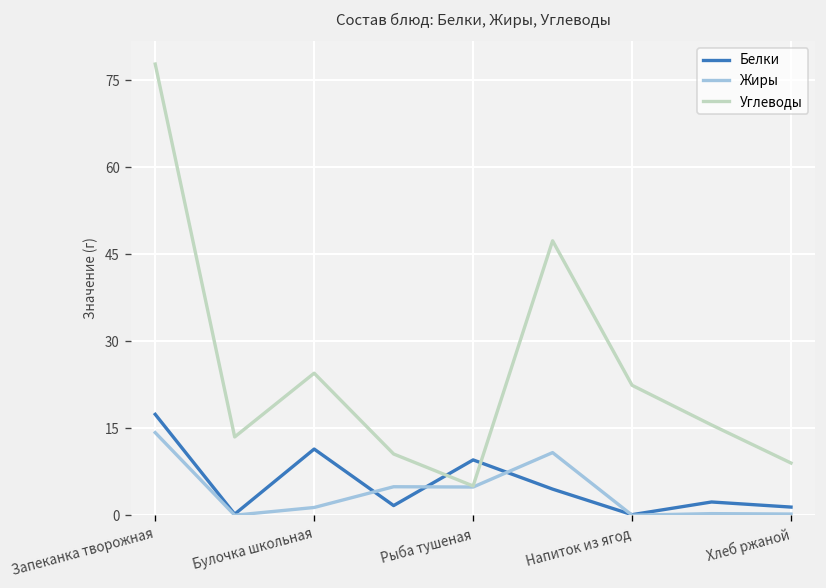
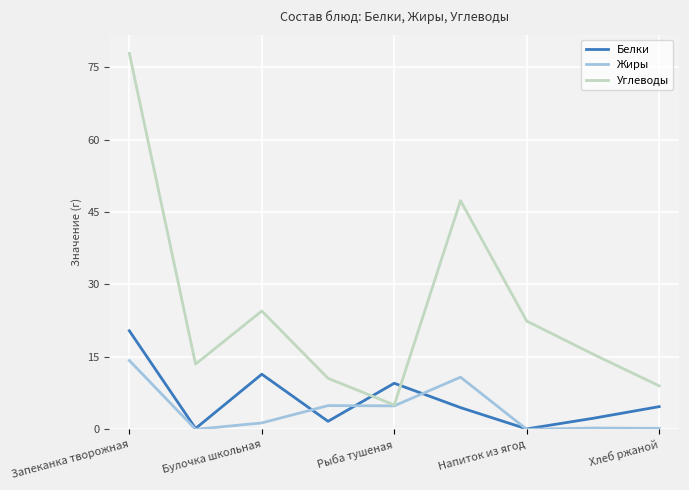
  {
    "Белки": {
-     "Запеканка творожная": 17,
+     "Запеканка творожная": 20,
      "Булочка школьная": 11,
      "Рыба тушеная": 10,
-     "Хлеб ржаной": 1
+     "Хлеб ржаной": 5
    }
  }
